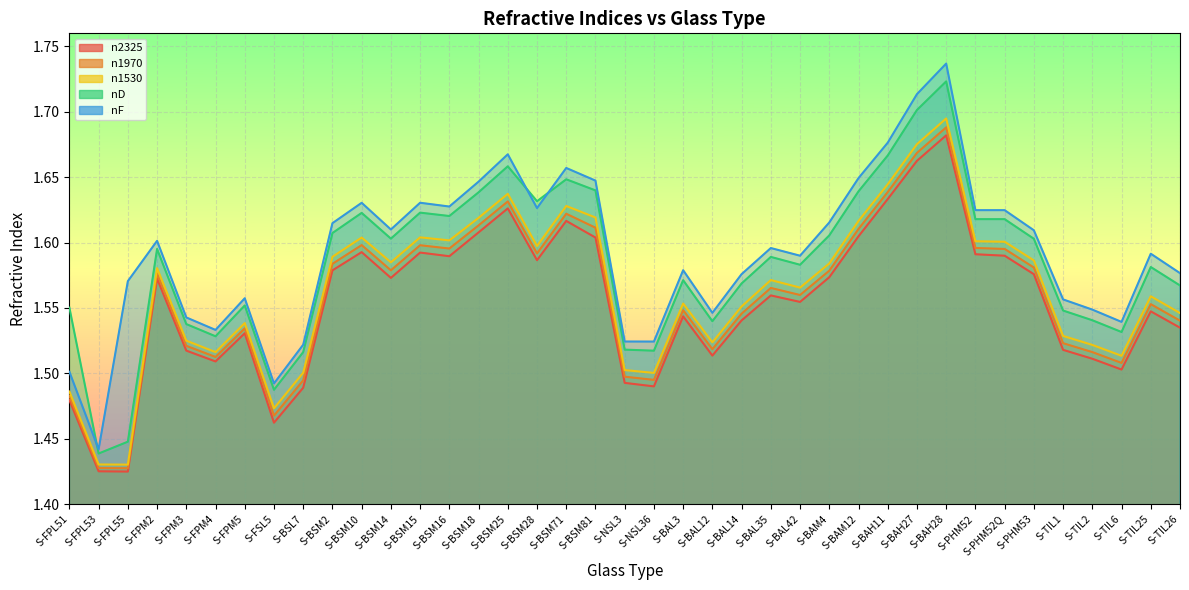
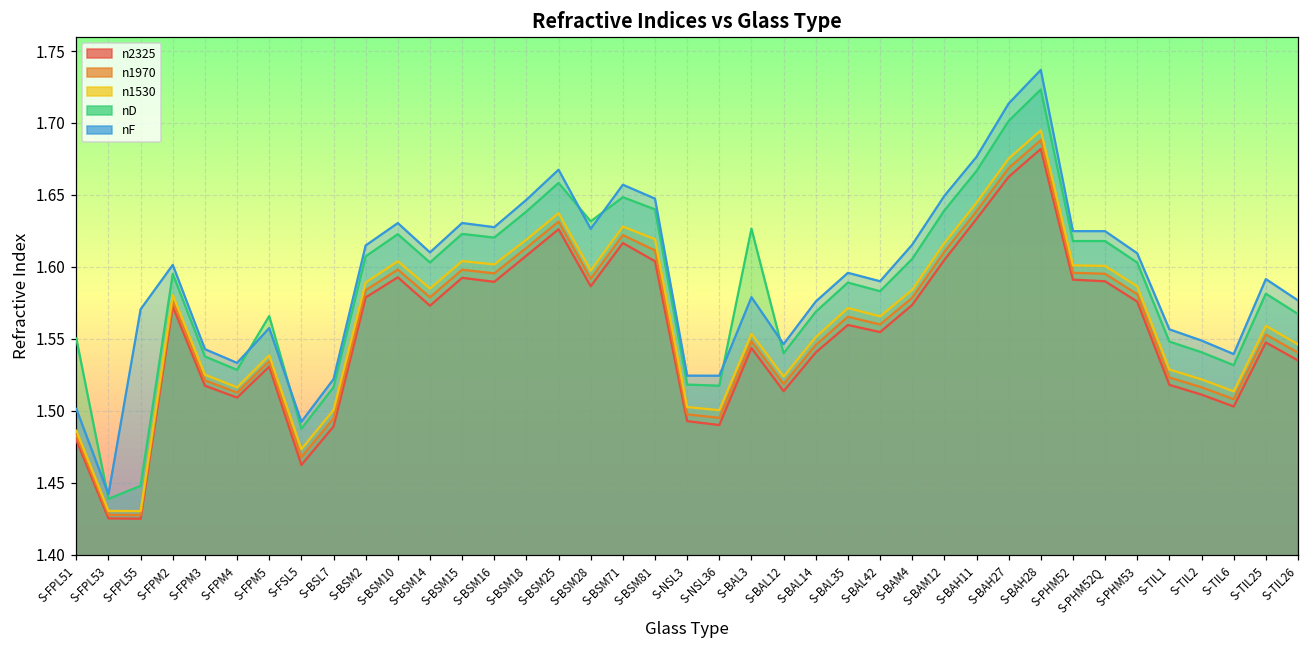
  {
    "nD": {
      "S-FPL51": 1.550,
      "S-FPL53": 1.439,
      "S-FPL55": 1.448,
      "S-FPM2": 1.595,
      "S-FPM3": 1.538,
      "S-FPM4": 1.528,
-     "S-FPM5": 1.552,
+     "S-FPM5": 1.566,
      "S-FSL5": 1.487,
      "S-BSL7": 1.516,
      "S-BSM2": 1.607,
      "S-BSM10": 1.623,
      "S-BSM14": 1.603,
      "S-BSM15": 1.623,
      "S-BSM16": 1.620,
      "S-BSM18": 1.638,
      "S-BSM25": 1.658,
      "S-BSM28": 1.632,
      "S-BSM71": 1.648,
      "S-BSM81": 1.640,
      "S-NSL3": 1.518,
      "S-NSL36": 1.517,
-     "S-BAL3": 1.571,
+     "S-BAL3": 1.627,
      "S-BAL12": 1.540,
      "S-BAL14": 1.569,
      "S-BAL35": 1.589,
      "S-BAL42": 1.583,
      "S-BAM4": 1.605,
      "S-BAM12": 1.639,
      "S-BAH11": 1.667,
      "S-BAH27": 1.701,
      "S-BAH28": 1.723,
      "S-PHM52": 1.618,
      "S-PHM52Q": 1.618,
      "S-PHM53": 1.603,
      "S-TIL1": 1.548,
      "S-TIL2": 1.541,
      "S-TIL6": 1.532,
      "S-TIL25": 1.581,
      "S-TIL26": 1.567
    },
    "nF": {
      "S-FPL51": 1.501,
      "S-FPL53": 1.442,
      "S-FPL55": 1.571,
      "S-FPM2": 1.601,
      "S-FPM3": 1.543,
      "S-FPM4": 1.533,
      "S-FPM5": 1.557,
      "S-FSL5": 1.492,
      "S-BSL7": 1.522,
      "S-BSM2": 1.615,
      "S-BSM10": 1.630,
      "S-BSM14": 1.610,
      "S-BSM15": 1.630,
      "S-BSM16": 1.628,
      "S-BSM18": 1.647,
      "S-BSM25": 1.667,
      "S-BSM28": 1.626,
      "S-BSM71": 1.657,
      "S-BSM81": 1.647,
      "S-NSL3": 1.524,
      "S-NSL36": 1.524,
      "S-BAL3": 1.579,
      "S-BAL12": 1.546,
      "S-BAL14": 1.576,
      "S-BAL35": 1.596,
      "S-BAL42": 1.590,
      "S-BAM4": 1.615,
      "S-BAM12": 1.649,
      "S-BAH11": 1.676,
      "S-BAH27": 1.714,
      "S-BAH28": 1.737,
      "S-PHM52": 1.625,
      "S-PHM52Q": 1.625,
      "S-PHM53": 1.609,
      "S-TIL1": 1.557,
      "S-TIL2": 1.549,
      "S-TIL6": 1.539,
      "S-TIL25": 1.591,
      "S-TIL26": 1.577
    }
  }
